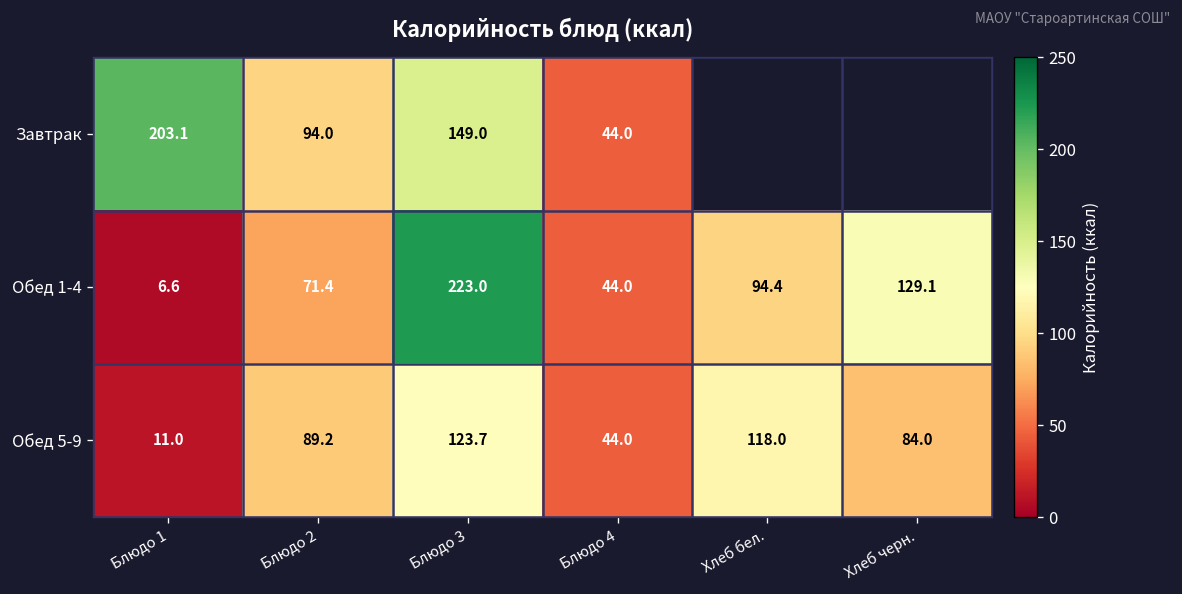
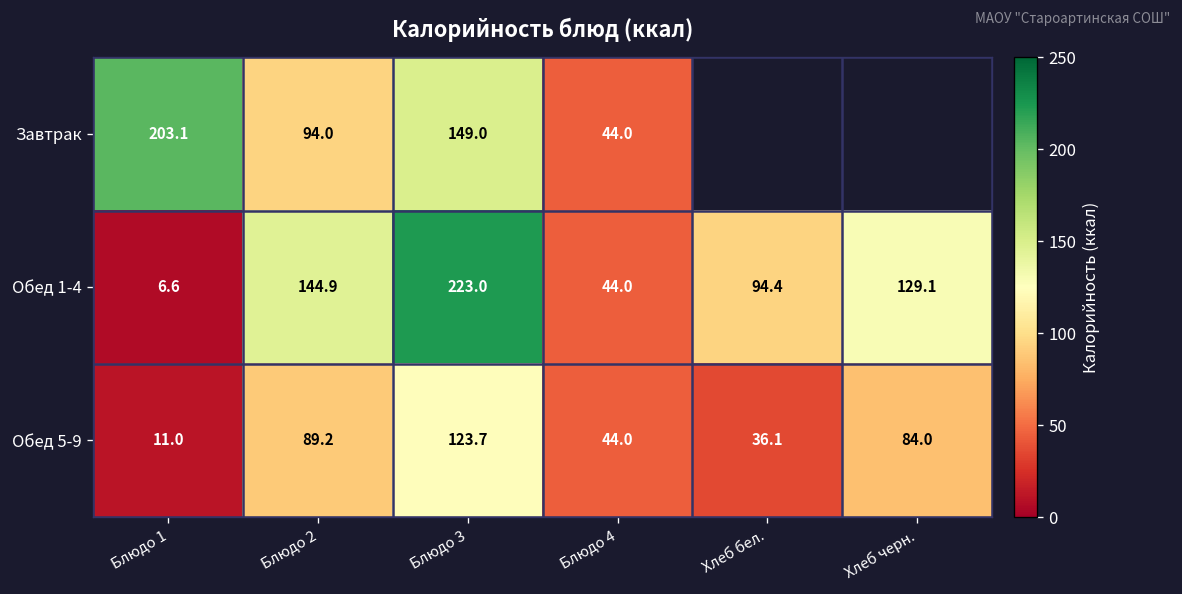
  {
    "Завтрак": {
      "Блюдо 1": 203.1,
      "Блюдо 2": 94.0,
      "Блюдо 3": 149.0,
      "Блюдо 4": 44.0
    },
    "Обед 1-4": {
      "Блюдо 1": 6.6,
-     "Блюдо 2": 71.4,
+     "Блюдо 2": 144.9,
      "Блюдо 3": 223.0,
      "Блюдо 4": 44.0,
      "Хлеб бел.": 94.4,
      "Хлеб черн.": 129.1
    },
    "Обед 5-9": {
      "Блюдо 1": 11.0,
      "Блюдо 2": 89.2,
      "Блюдо 3": 123.7,
      "Блюдо 4": 44.0,
-     "Хлеб бел.": 118.0,
+     "Хлеб бел.": 36.1,
      "Хлеб черн.": 84.0
    }
  }
